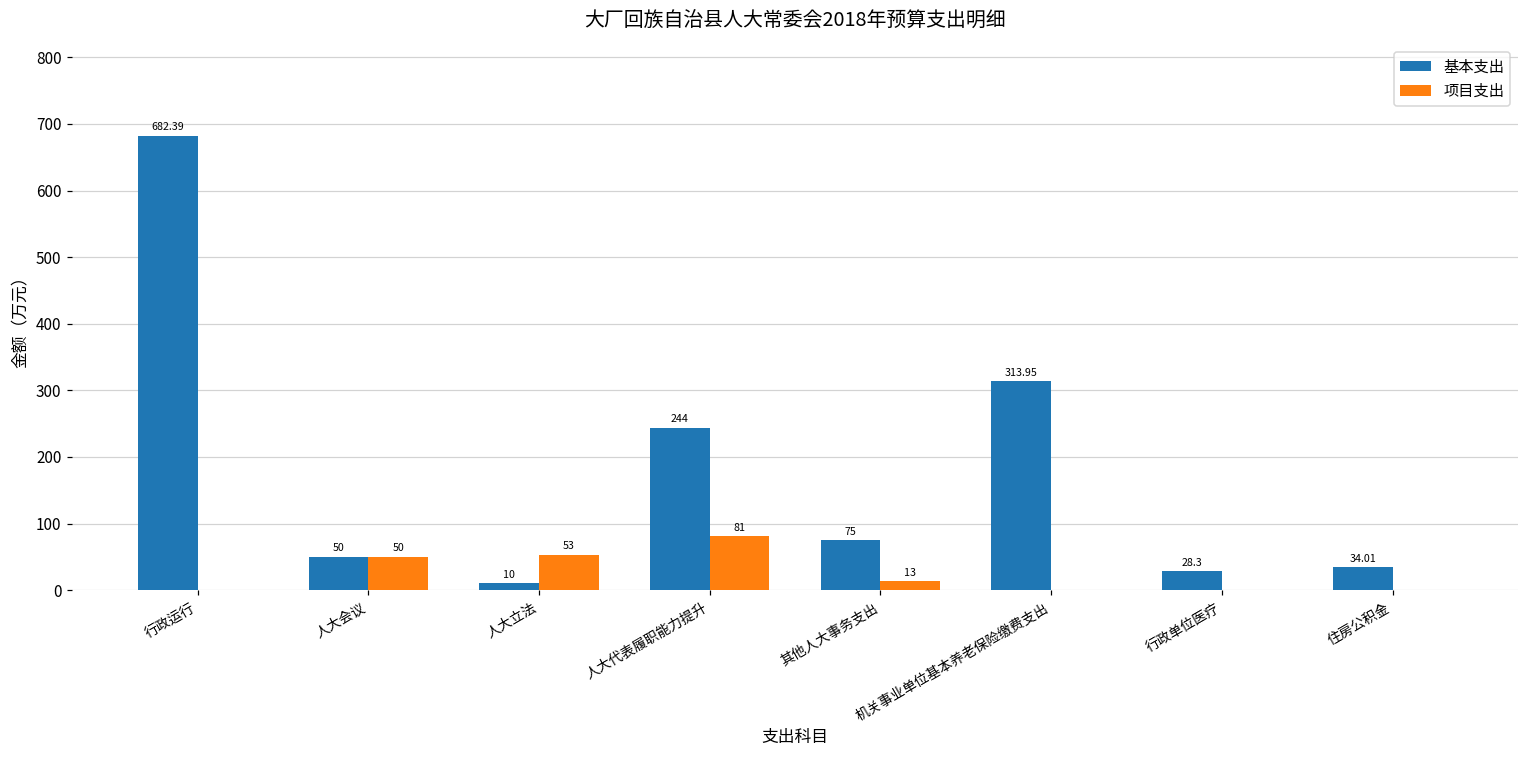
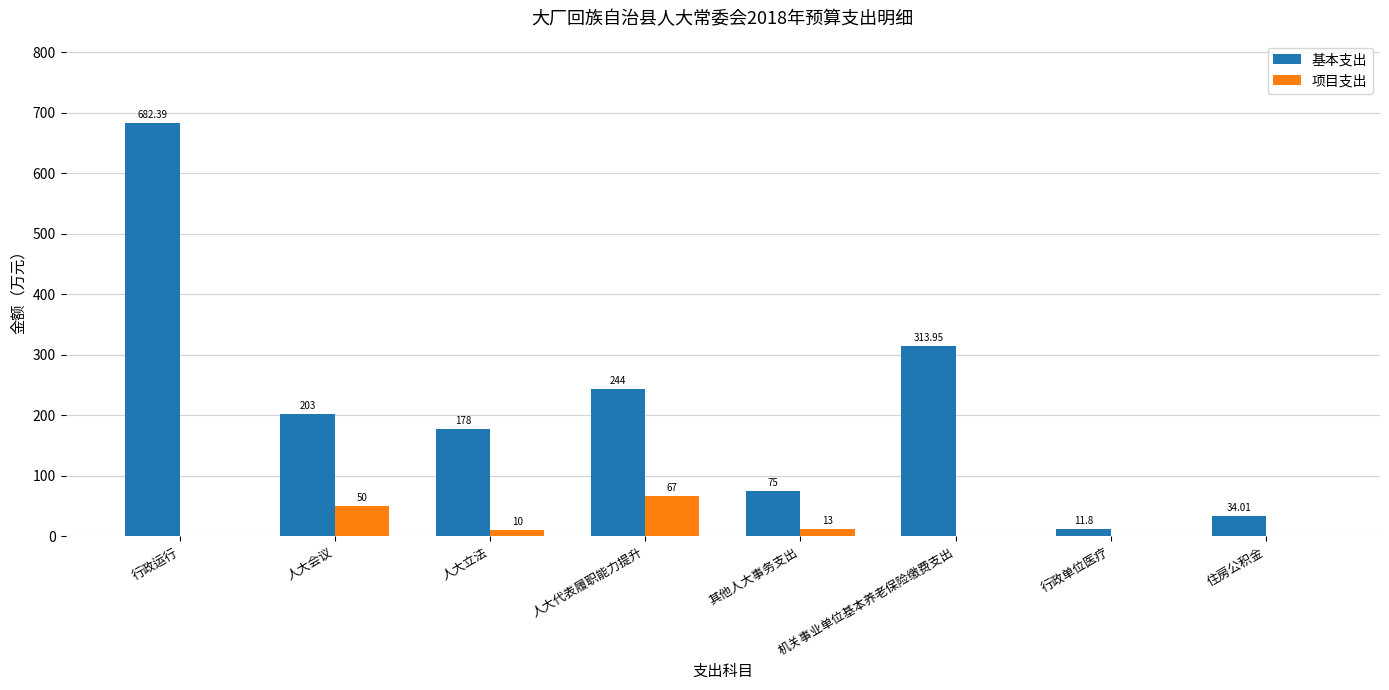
  {
    "基本支出": {
      "行政运行": 682.39,
-     "人大会议": 50,
-     "人大立法": 10,
+     "人大会议": 203,
+     "人大立法": 178,
      "人大代表履职能力提升": 244,
      "其他人大事务支出": 75,
      "机关事业单位基本养老保险缴费支出": 313.95,
-     "行政单位医疗": 28.3,
+     "行政单位医疗": 11.8,
      "住房公积金": 34.01
    },
    "项目支出": {
      "人大会议": 50,
-     "人大立法": 53,
-     "人大代表履职能力提升": 81,
+     "人大立法": 10,
+     "人大代表履职能力提升": 67,
      "其他人大事务支出": 13
    }
  }
